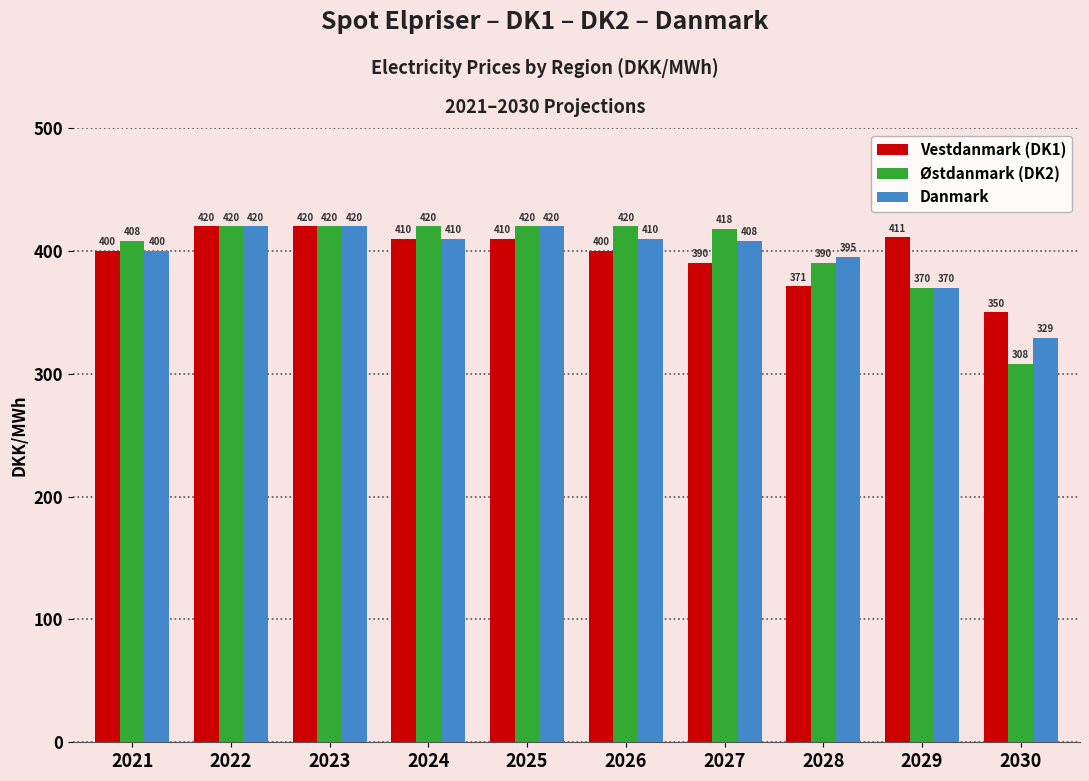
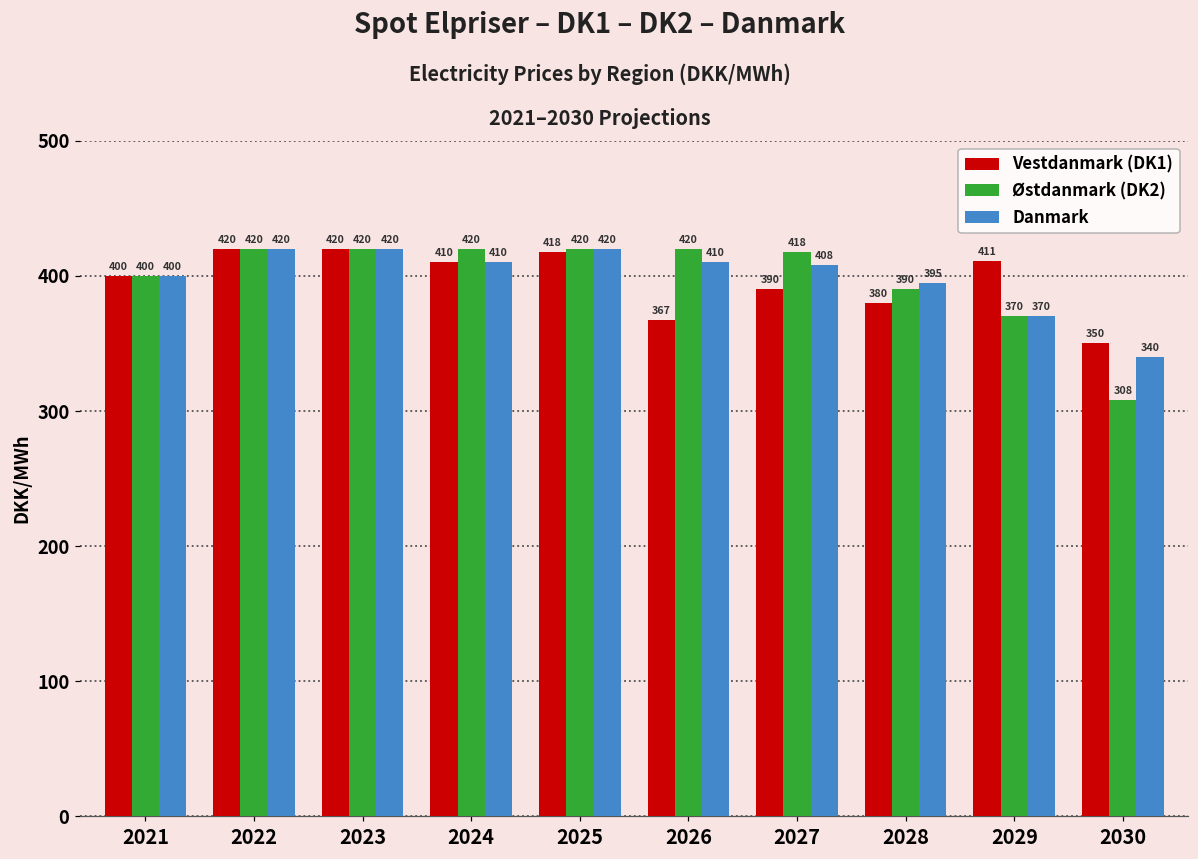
  {
    "Vestdanmark (DK1)": {
      "2021": 400,
      "2022": 420,
      "2023": 420,
      "2024": 410,
-     "2025": 410,
-     "2026": 400,
+     "2025": 418,
+     "2026": 367,
      "2027": 390,
-     "2028": 371,
+     "2028": 380,
      "2029": 411,
      "2030": 350
    },
    "Østdanmark (DK2)": {
-     "2021": 408,
+     "2021": 400,
      "2022": 420,
      "2023": 420,
      "2024": 420,
      "2025": 420,
      "2026": 420,
      "2027": 418,
      "2028": 390,
      "2029": 370,
      "2030": 308
    },
    "Danmark": {
      "2021": 400,
      "2022": 420,
      "2023": 420,
      "2024": 410,
      "2025": 420,
      "2026": 410,
      "2027": 408,
      "2028": 395,
      "2029": 370,
-     "2030": 329
+     "2030": 340
    }
  }
